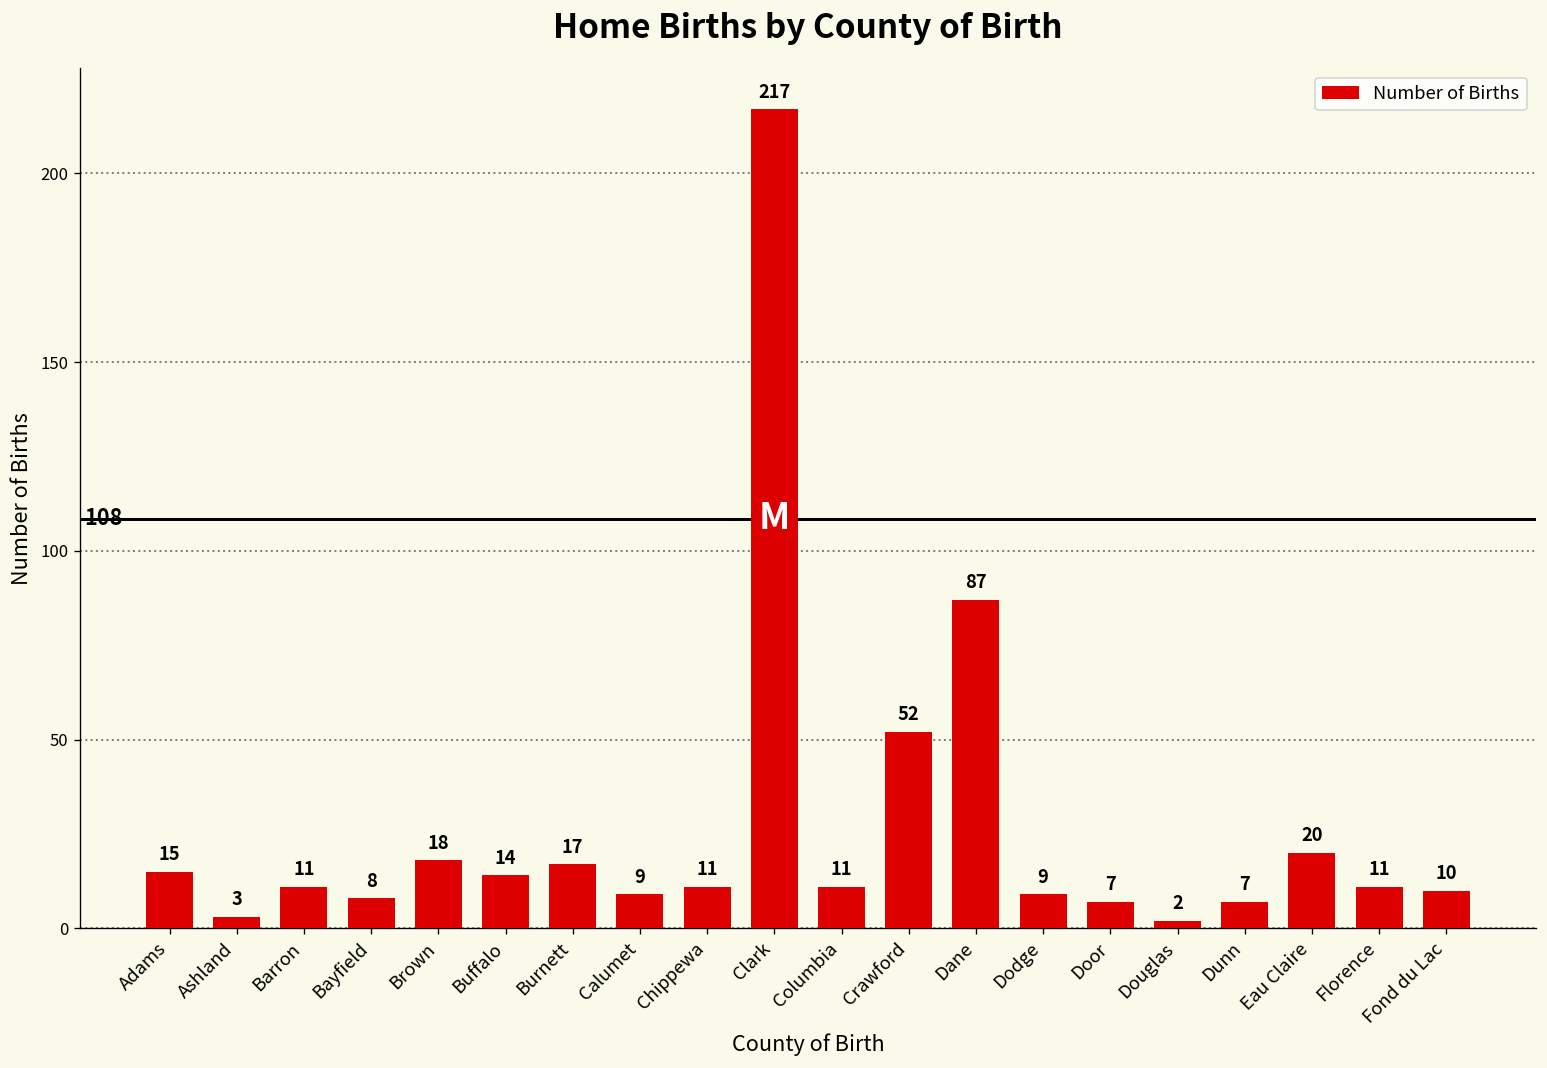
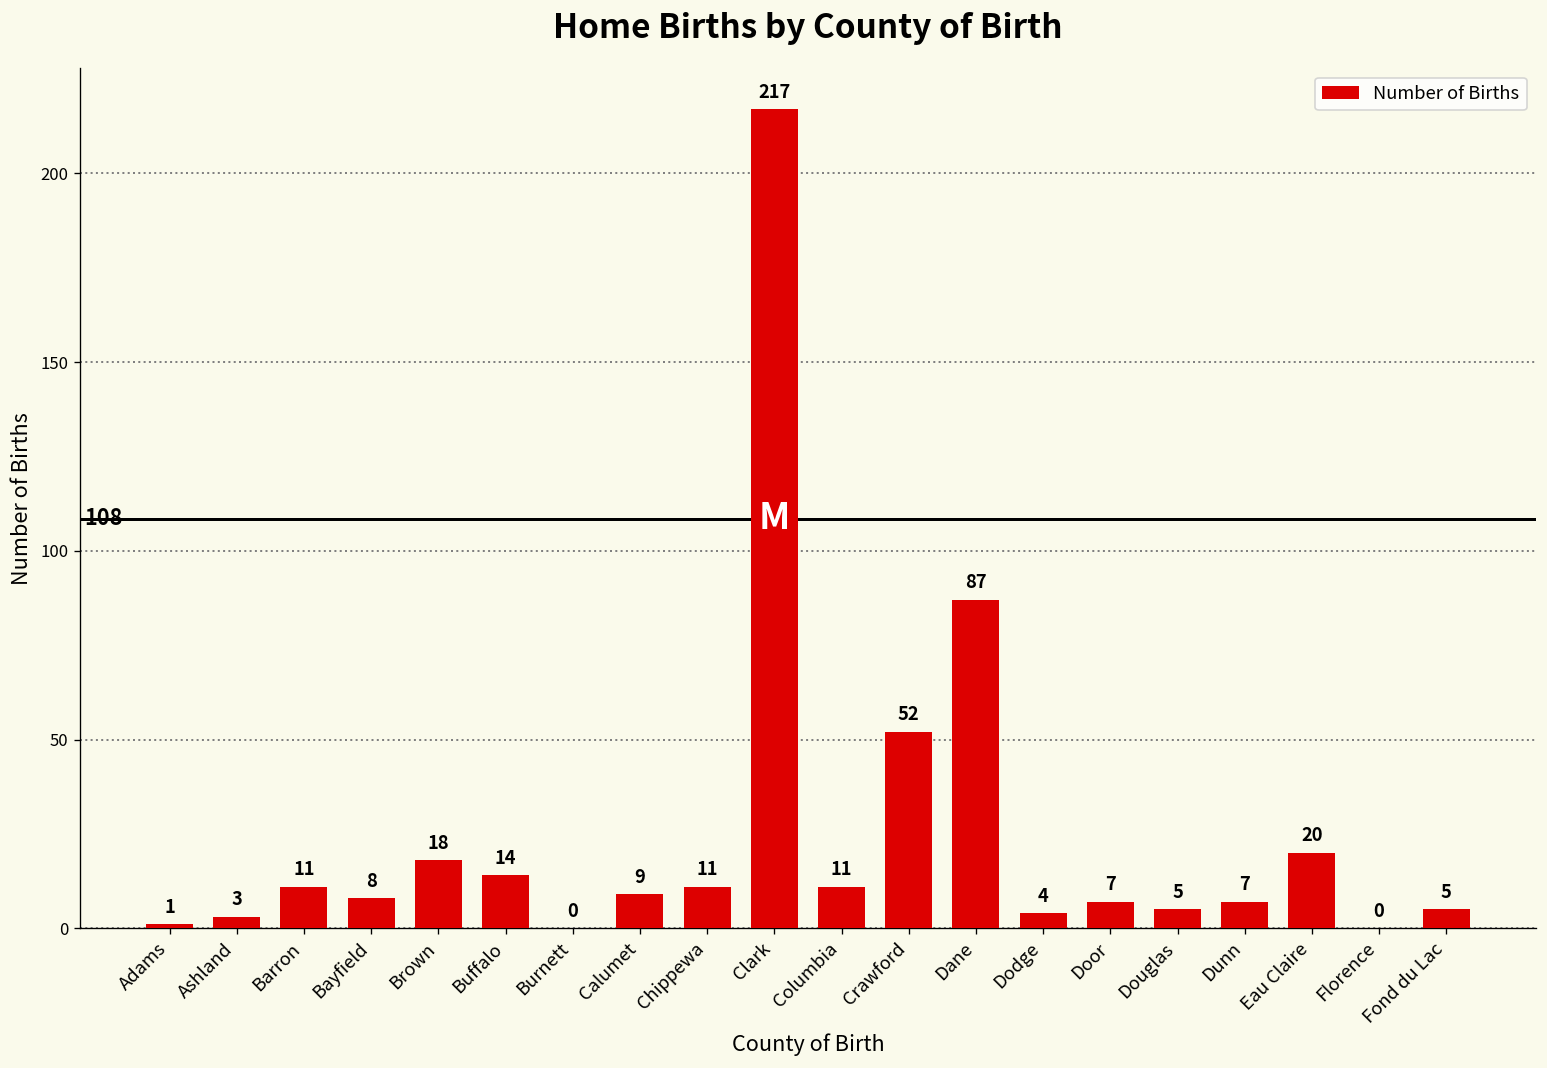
  {
-   "Adams": 15,
+   "Adams": 1,
    "Ashland": 3,
    "Barron": 11,
    "Bayfield": 8,
    "Brown": 18,
    "Buffalo": 14,
-   "Burnett": 17,
+   "Burnett": 0,
    "Calumet": 9,
    "Chippewa": 11,
    "Clark": 217,
    "Columbia": 11,
    "Crawford": 52,
    "Dane": 87,
-   "Dodge": 9,
+   "Dodge": 4,
    "Door": 7,
-   "Douglas": 2,
+   "Douglas": 5,
    "Dunn": 7,
    "Eau Claire": 20,
-   "Florence": 11,
-   "Fond du Lac": 10
+   "Florence": 0,
+   "Fond du Lac": 5
  }
